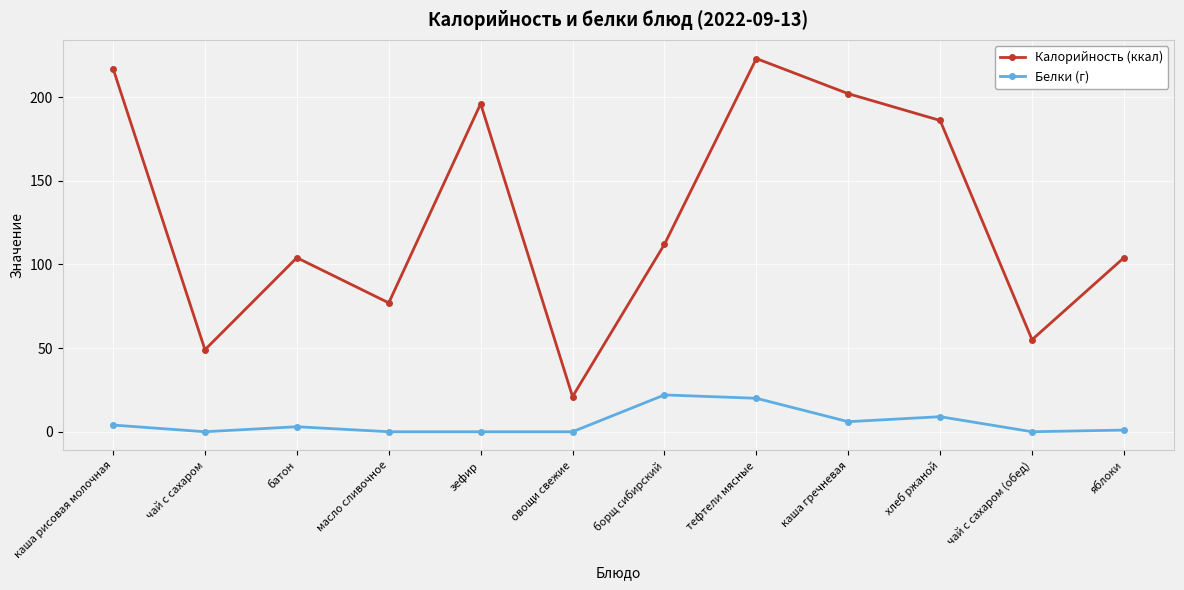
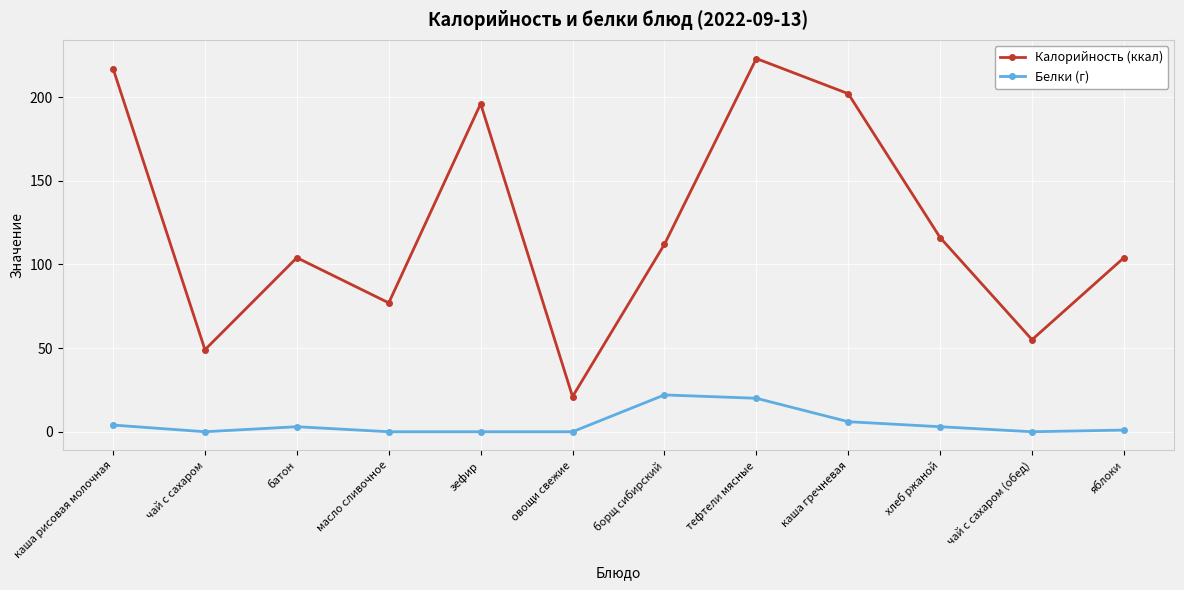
  {
    "Калорийность (ккал)": {
      "каша рисовая молочная": 217,
      "чай с сахаром": 49,
      "батон": 104,
      "масло сливочное": 77,
      "зефир": 196,
      "овощи свежие": 21,
      "борщ сибирский": 112,
      "тефтели мясные": 223,
      "каша гречневая": 202,
-     "хлеб ржаной": 186,
+     "хлеб ржаной": 116,
      "чай с сахаром (обед)": 55,
      "яблоки": 104
    },
    "Белки (г)": {
      "каша рисовая молочная": 4,
      "чай с сахаром": 0,
      "батон": 3,
      "масло сливочное": 0,
      "зефир": 0,
      "овощи свежие": 0,
      "борщ сибирский": 22,
      "тефтели мясные": 20,
      "каша гречневая": 6,
-     "хлеб ржаной": 9,
+     "хлеб ржаной": 3,
      "чай с сахаром (обед)": 0,
      "яблоки": 1
    }
  }
